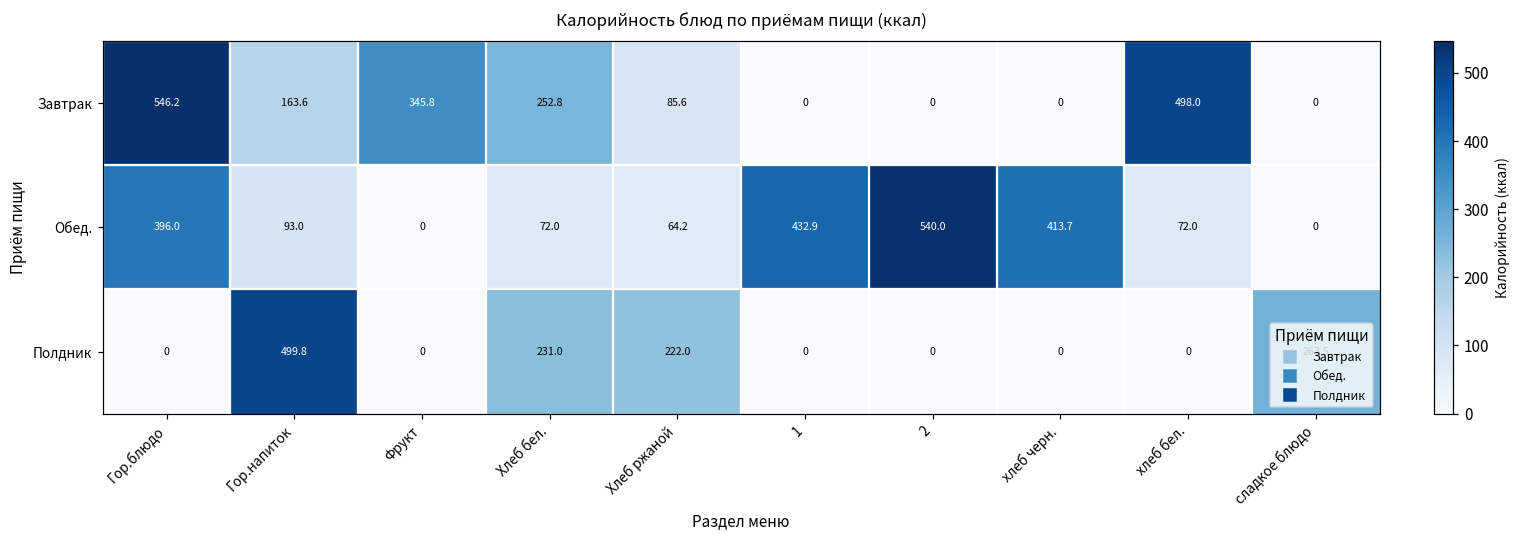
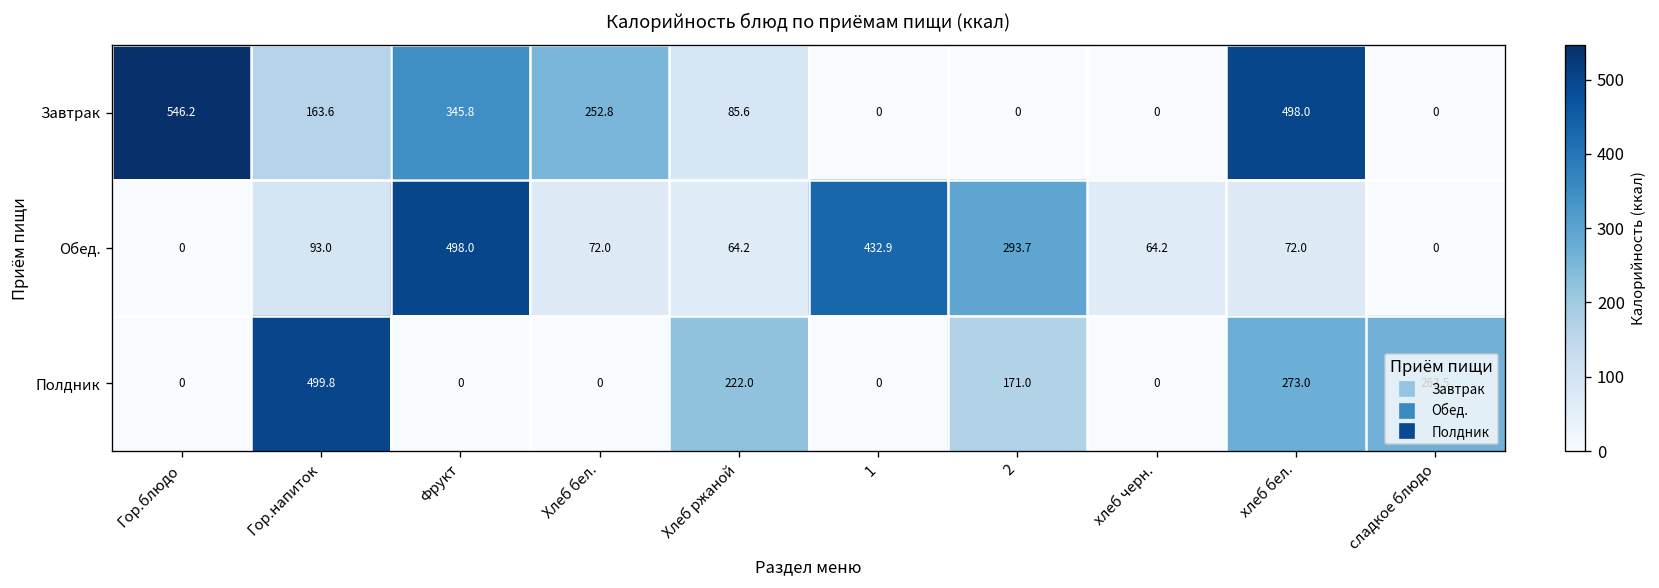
  {
    "Завтрак": {
      "Гор.блюдо": 546.2,
      "Гор.напиток": 163.6,
      "Фрукт": 345.8,
      "Хлеб бел.": 252.8,
      "Хлеб ржаной": 85.6,
      "1": 0,
      "2": 0,
      "хлеб черн.": 0,
      "хлеб бел.": 498.0,
      "сладкое блюдо": 0
    },
    "Обед.": {
-     "Гор.блюдо": 396.0,
+     "Гор.блюдо": 0,
      "Гор.напиток": 93.0,
-     "Фрукт": 0,
+     "Фрукт": 498.0,
      "Хлеб бел.": 72.0,
      "Хлеб ржаной": 64.2,
      "1": 432.9,
-     "2": 540.0,
-     "хлеб черн.": 413.7,
+     "2": 293.7,
+     "хлеб черн.": 64.2,
      "хлеб бел.": 72.0,
      "сладкое блюдо": 0
    },
    "Полдник": {
      "Гор.блюдо": 0,
      "Гор.напиток": 499.8,
      "Фрукт": 0,
-     "Хлеб бел.": 231.0,
+     "Хлеб бел.": 0,
      "Хлеб ржаной": 222.0,
      "1": 0,
-     "2": 0,
+     "2": 171.0,
      "хлеб черн.": 0,
-     "хлеб бел.": 0
+     "хлеб бел.": 273.0
    }
  }
